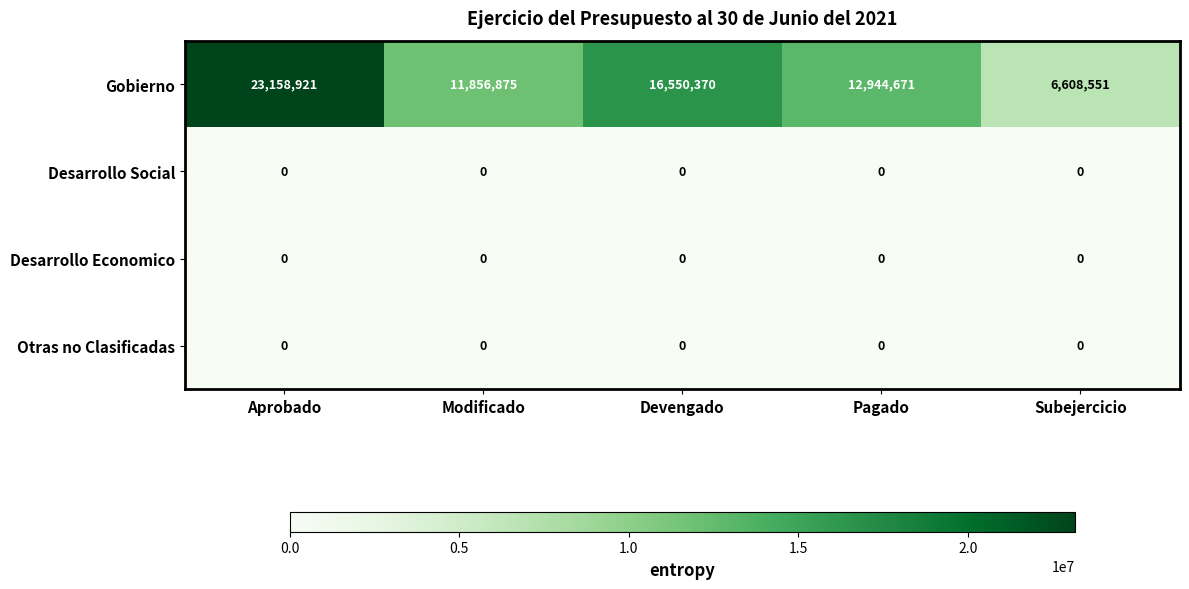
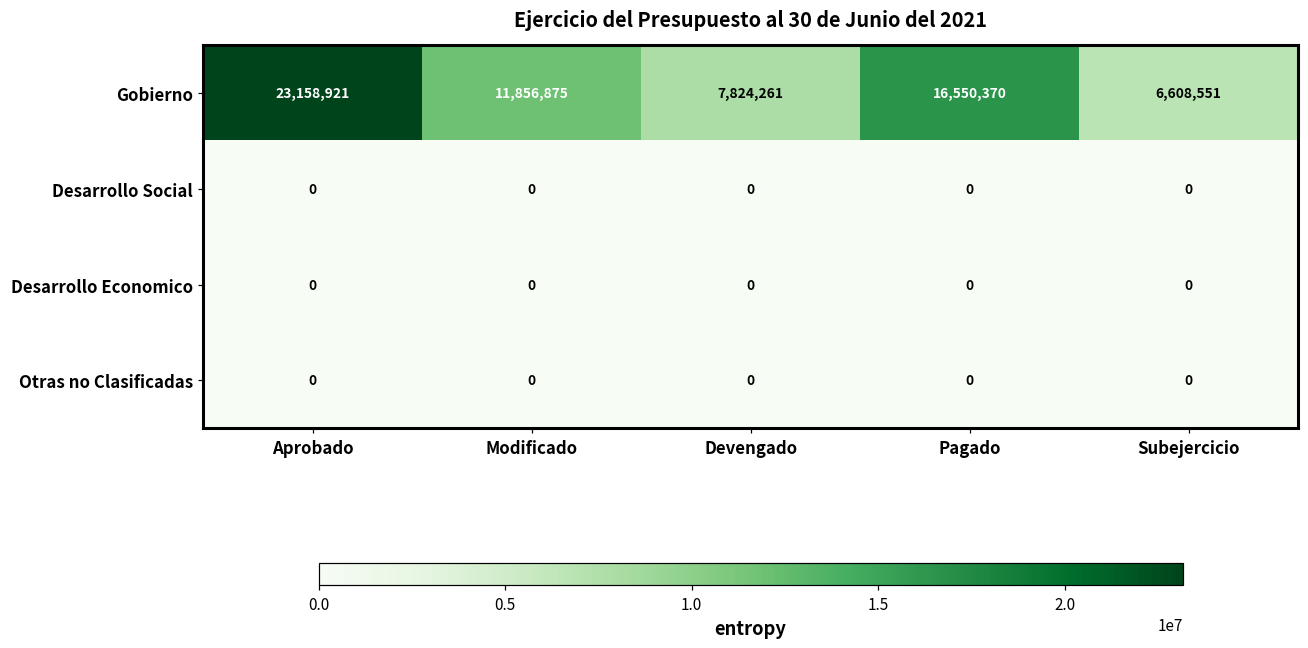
  {
    "Gobierno": {
      "Aprobado": "23,158,921",
      "Modificado": "11,856,875",
-     "Devengado": "16,550,370",
-     "Pagado": "12,944,671",
+     "Devengado": "7,824,261",
+     "Pagado": "16,550,370",
      "Subejercicio": "6,608,551"
    },
    "Desarrollo Social": {
      "Aprobado": "0",
      "Modificado": "0",
      "Devengado": "0",
      "Pagado": "0",
      "Subejercicio": "0"
    },
    "Desarrollo Economico": {
      "Aprobado": "0",
      "Modificado": "0",
      "Devengado": "0",
      "Pagado": "0",
      "Subejercicio": "0"
    },
    "Otras no Clasificadas": {
      "Aprobado": "0",
      "Modificado": "0",
      "Devengado": "0",
      "Pagado": "0",
      "Subejercicio": "0"
    }
  }
